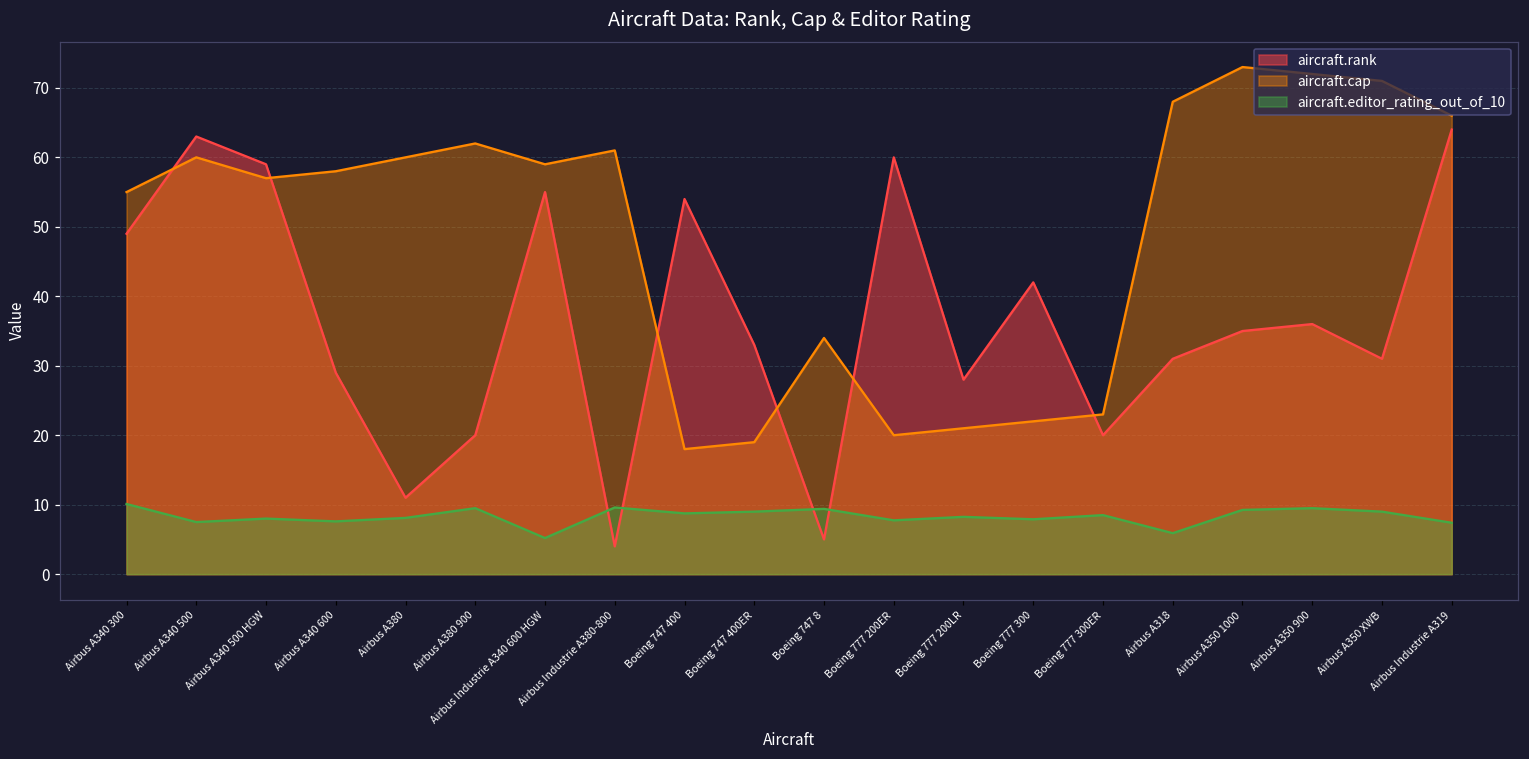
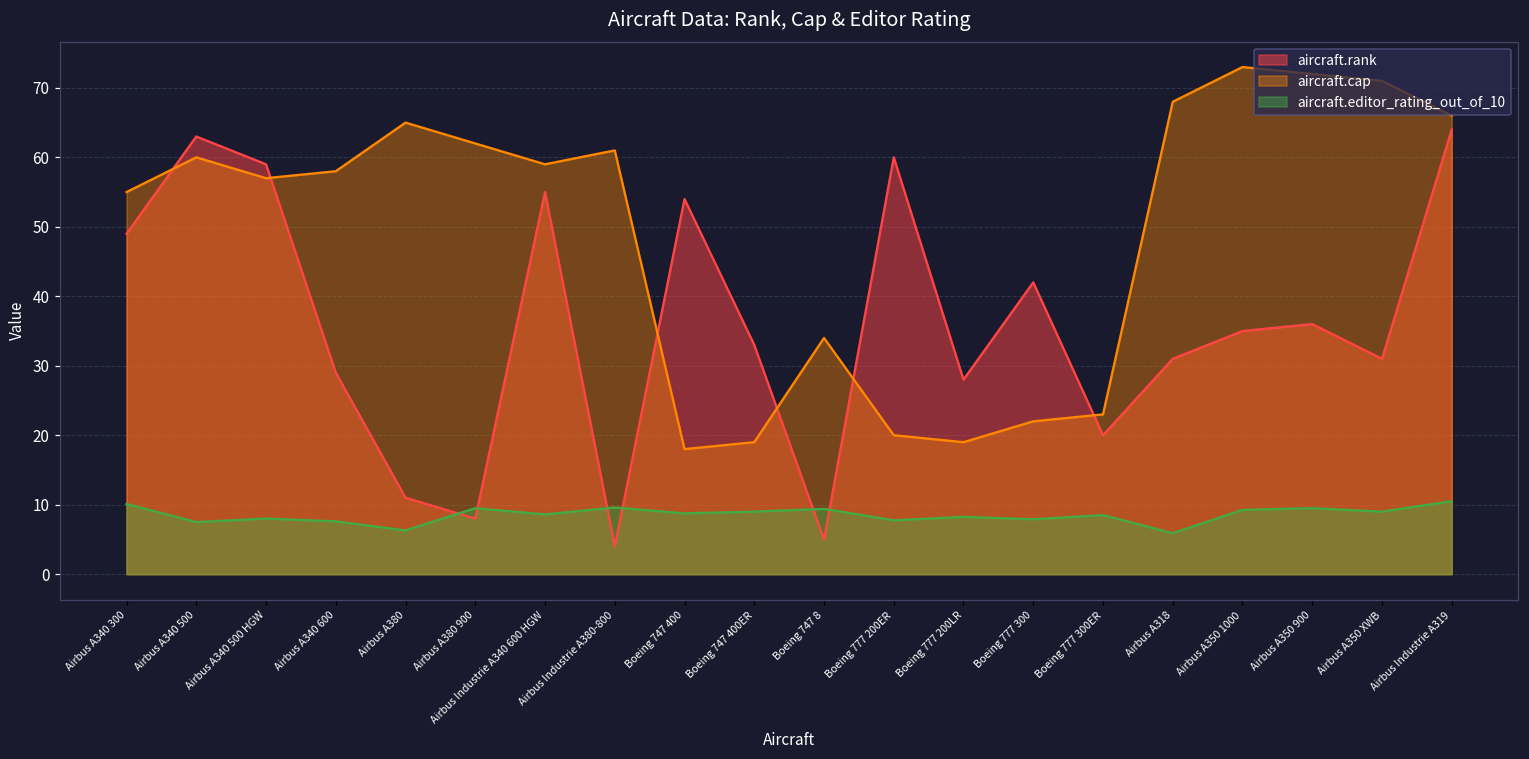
  {
    "aircraft.rank": {
      "Airbus A340 300": 49,
      "Airbus A340 500": 63,
      "Airbus A340 500 HGW": 59,
      "Airbus A340 600": 29,
      "Airbus A380": 11,
-     "Airbus A380 900": 20,
+     "Airbus A380 900": 8,
      "Airbus Industrie A340 600 HGW": 55,
      "Airbus Industrie A380-800": 4,
      "Boeing 747 400": 54,
      "Boeing 747 400ER": 33,
      "Boeing 747 8": 5,
      "Boeing 777 200ER": 60,
      "Boeing 777 200LR": 28,
      "Boeing 777 300": 42,
      "Boeing 777 300ER": 20,
      "Airbus A318": 31,
      "Airbus A350 1000": 35,
      "Airbus A350 900": 36,
      "Airbus A350 XWB": 31,
      "Airbus Industrie A319": 64
    },
    "aircraft.cap": {
      "Airbus A340 300": 55,
      "Airbus A340 500": 60,
      "Airbus A340 500 HGW": 57,
      "Airbus A340 600": 58,
-     "Airbus A380": 60,
+     "Airbus A380": 65,
      "Airbus A380 900": 62,
      "Airbus Industrie A340 600 HGW": 59,
      "Airbus Industrie A380-800": 61,
      "Boeing 747 400": 18,
      "Boeing 747 400ER": 19,
      "Boeing 747 8": 34,
      "Boeing 777 200ER": 20,
-     "Boeing 777 200LR": 21,
+     "Boeing 777 200LR": 19,
      "Boeing 777 300": 22,
      "Boeing 777 300ER": 23,
      "Airbus A318": 68,
      "Airbus A350 1000": 73
    },
    "aircraft.editor_rating_out_of_10": {
      "Airbus A340 300": 10,
      "Airbus A340 500": 8,
      "Airbus A340 500 HGW": 8,
      "Airbus A340 600": 8,
-     "Airbus A380": 8,
+     "Airbus A380": 6,
      "Airbus A380 900": 10,
-     "Airbus Industrie A340 600 HGW": 5,
+     "Airbus Industrie A340 600 HGW": 9,
      "Airbus Industrie A380-800": 10,
      "Boeing 747 400": 9,
      "Boeing 747 400ER": 9,
      "Boeing 747 8": 9,
      "Boeing 777 200ER": 8,
      "Boeing 777 200LR": 8,
      "Boeing 777 300": 8,
      "Boeing 777 300ER": 9,
      "Airbus A318": 6,
      "Airbus A350 1000": 9,
      "Airbus A350 900": 10,
      "Airbus A350 XWB": 9,
-     "Airbus Industrie A319": 7
+     "Airbus Industrie A319": 11
    }
  }
